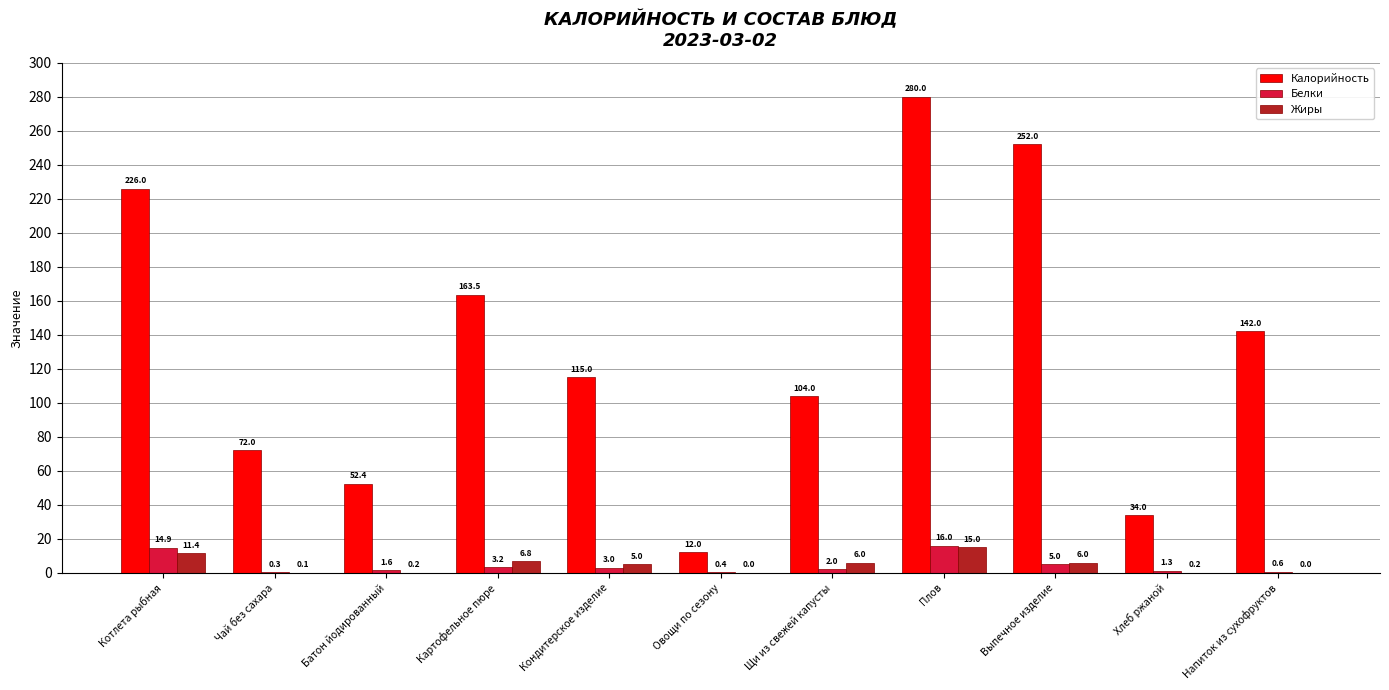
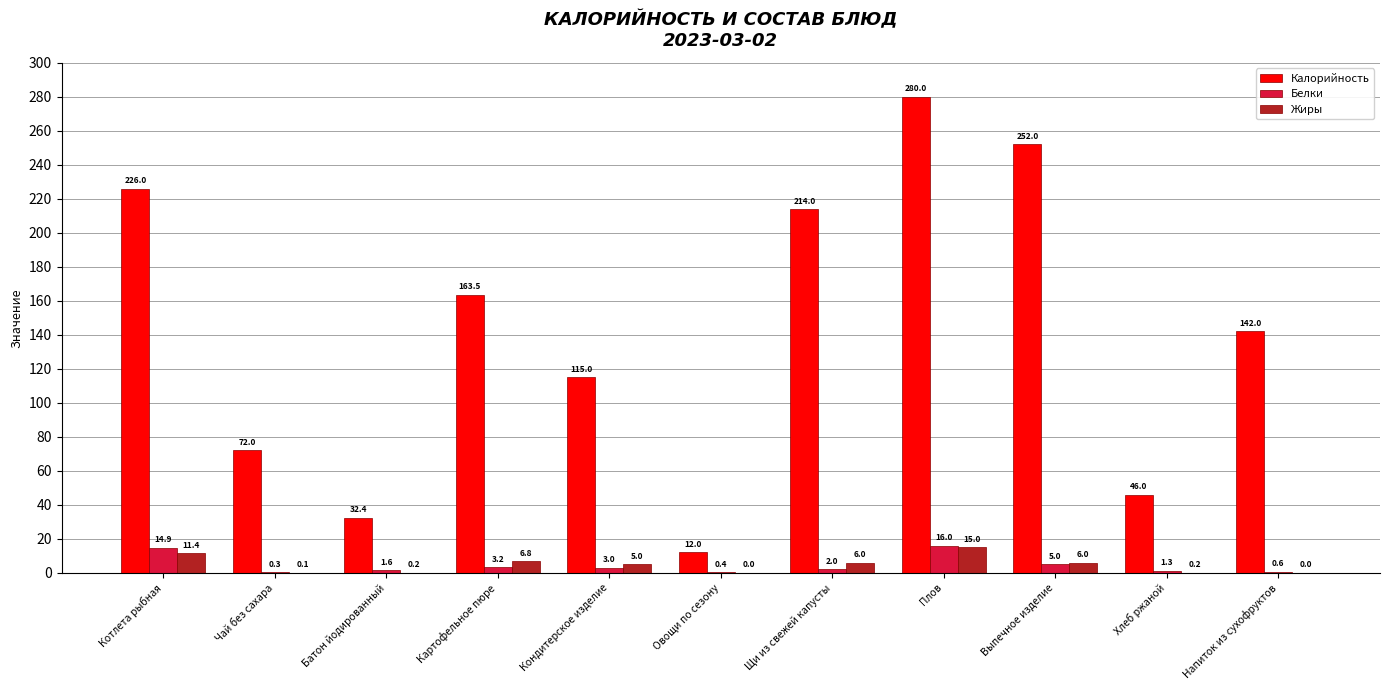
  {
    "Калорийность": {
      "Котлета рыбная": 226.0,
      "Чай без сахара": 72.0,
-     "Батон йодированный": 52.4,
+     "Батон йодированный": 32.4,
      "Картофельное пюре": 163.5,
      "Кондитерское изделие": 115.0,
      "Овощи по сезону": 12.0,
-     "Щи из свежей капусты": 104.0,
+     "Щи из свежей капусты": 214.0,
      "Плов": 280.0,
      "Выпечное изделие": 252.0,
-     "Хлеб ржаной": 34.0,
+     "Хлеб ржаной": 46.0,
      "Напиток из сухофруктов": 142.0
    }
  }
